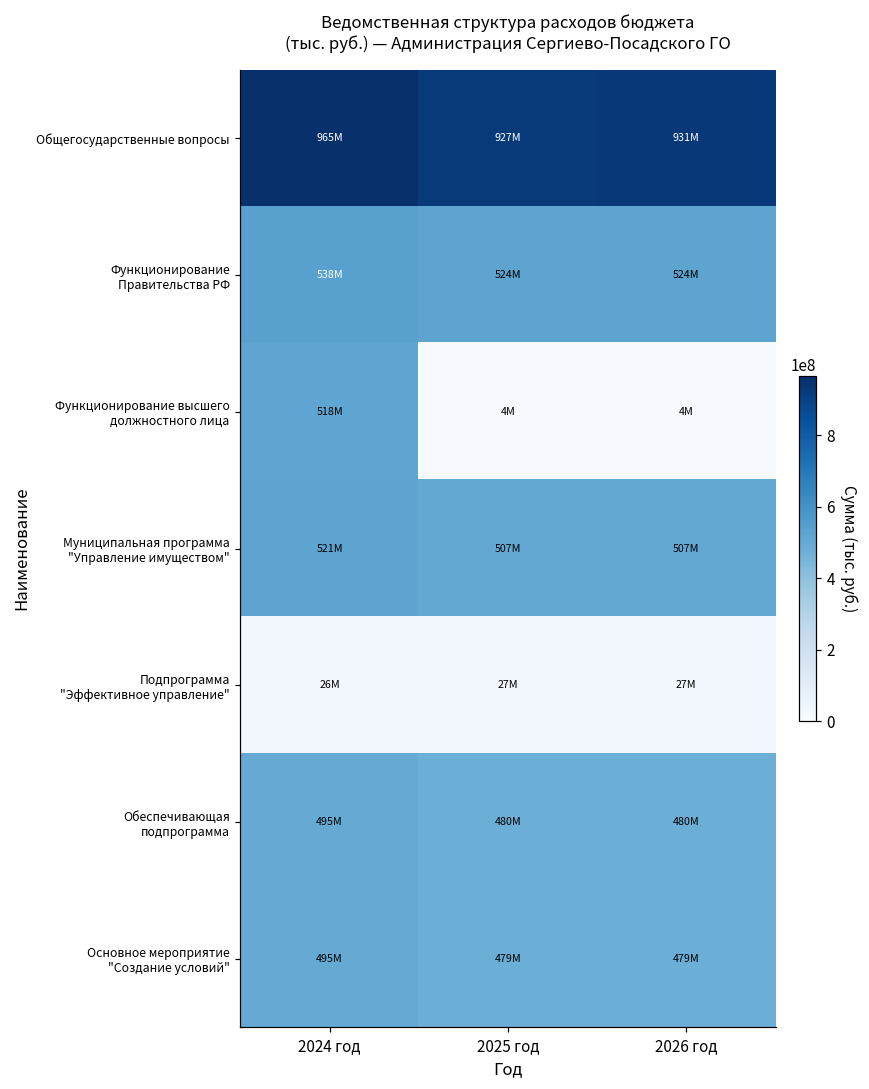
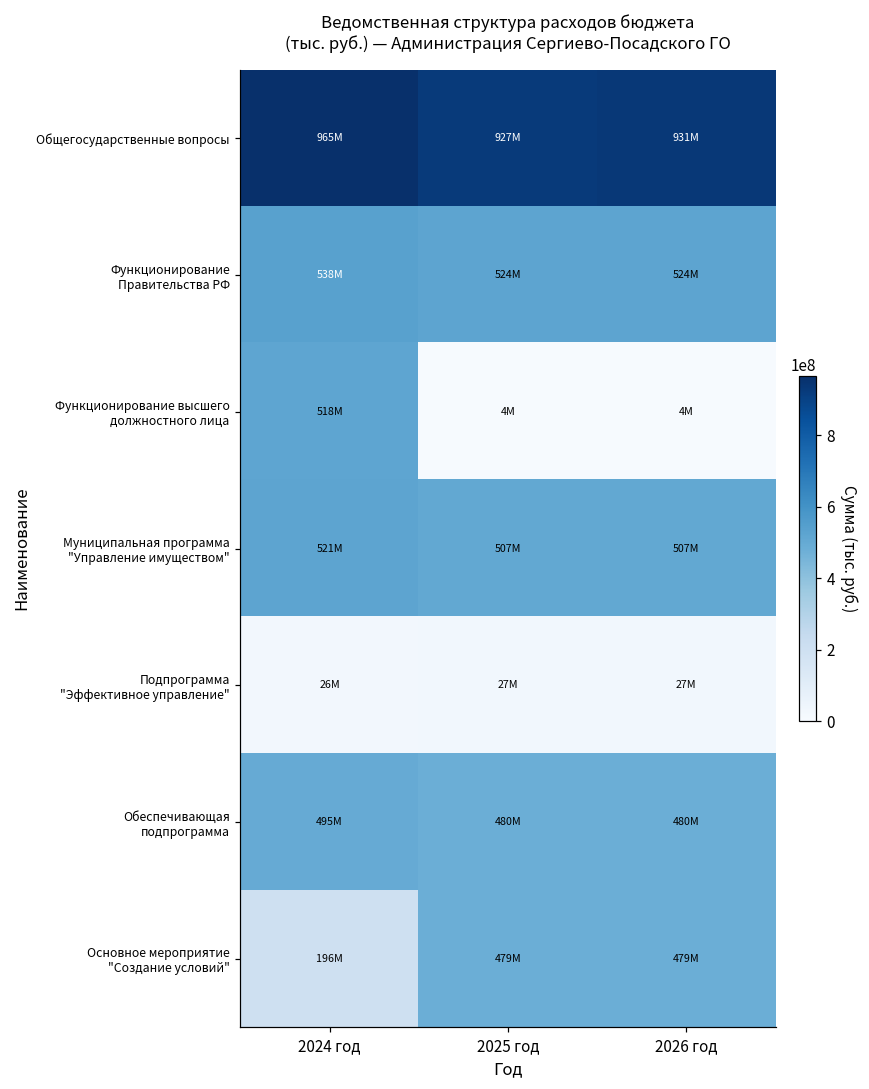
  {
    "Общегосударственные вопросы": {
      "2024 год": "965М",
      "2025 год": "927М",
      "2026 год": "931М"
    },
    "Функционирование Правительства РФ": {
      "2024 год": "538М",
      "2025 год": "524М",
      "2026 год": "524М"
    },
    "Функционирование высшего должностного лица": {
      "2024 год": "518М",
      "2025 год": "4М",
      "2026 год": "4М"
    },
    "Муниципальная программа \"Управление имуществом\"": {
      "2024 год": "521М",
      "2025 год": "507М",
      "2026 год": "507М"
    },
    "Подпрограмма \"Эффективное управление\"": {
      "2024 год": "26М",
      "2025 год": "27М",
      "2026 год": "27М"
    },
    "Обеспечивающая подпрограмма": {
      "2024 год": "495М",
      "2025 год": "480М",
      "2026 год": "480М"
    },
    "Основное мероприятие \"Создание условий\"": {
-     "2024 год": "495М",
+     "2024 год": "196М",
      "2025 год": "479М",
      "2026 год": "479М"
    }
  }
